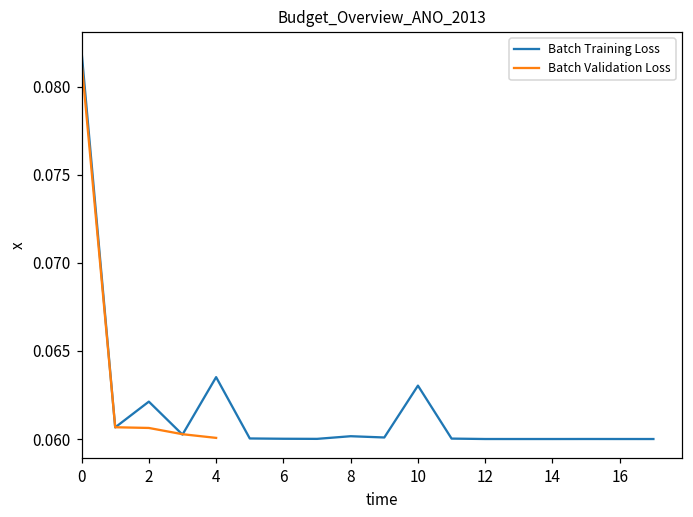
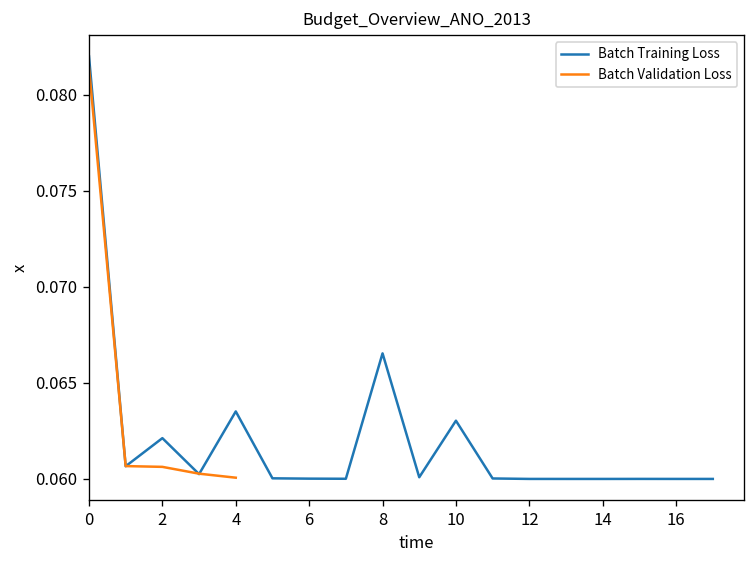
  {
    "Batch Training Loss": {
      "0": 0.0820,
      "2": 0.0621,
      "4": 0.0635,
      "6": 0.0600,
-     "8": 0.0602,
+     "8": 0.0665,
      "10": 0.0630,
      "12": 0.0600,
      "14": 0.0600,
      "16": 0.0600
    },
    "Batch Validation Loss": {
      "0": 0.0814,
      "2": 0.0606,
      "4": 0.0601
    }
  }
